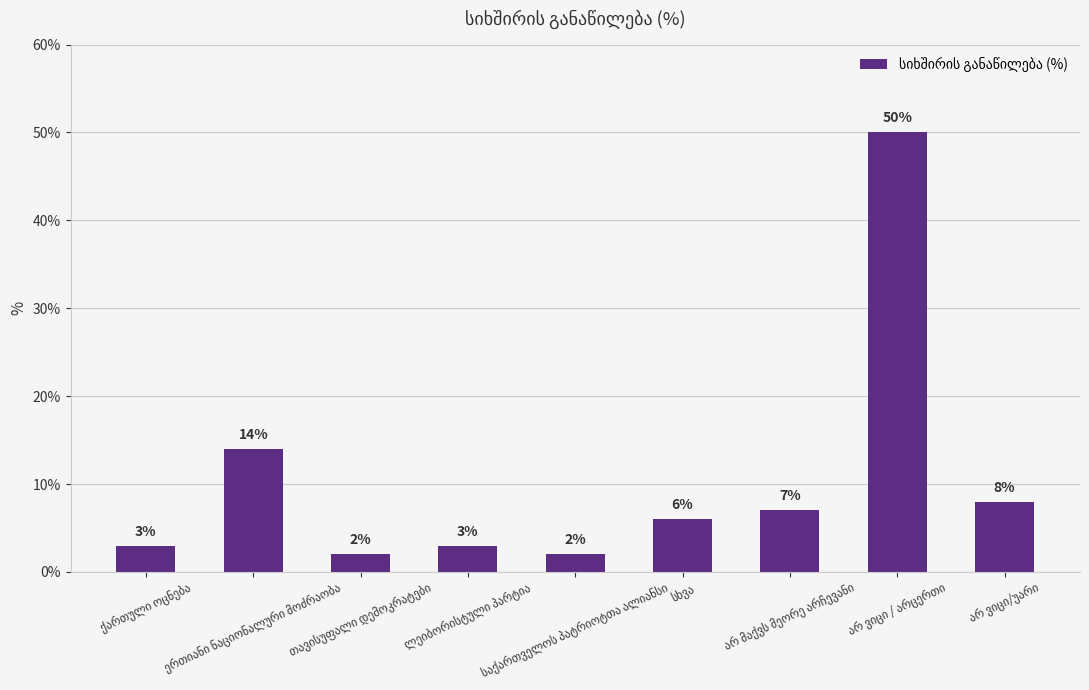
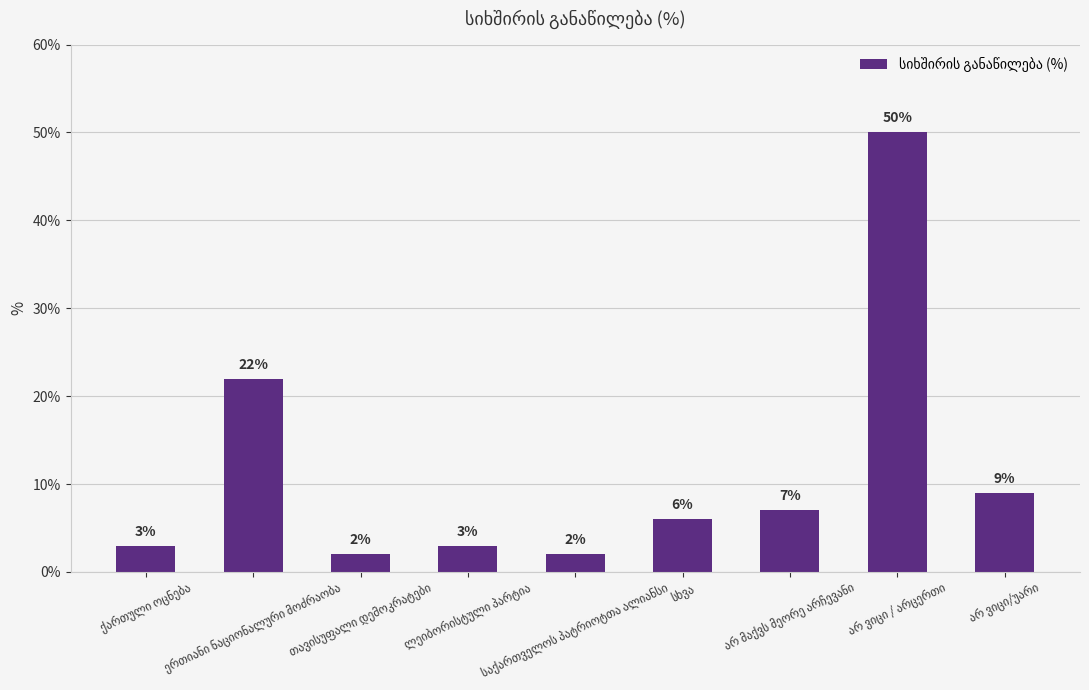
  {
    "ქართული ოცნება": "3%",
-   "ერთიანი ნაციონალური მოძრაობა": "14%",
+   "ერთიანი ნაციონალური მოძრაობა": "22%",
    "თავისუფალი დემოკრატები": "2%",
    "ლეიბორისტული პარტია": "3%",
    "საქართველოს პატრიოტთა ალიანსი": "2%",
    "სხვა": "6%",
    "არ მაქვს მეორე არჩევანი": "7%",
    "არ ვიცი / არცერთი": "50%",
-   "არ ვიცი/უარი": "8%"
+   "არ ვიცი/უარი": "9%"
  }
